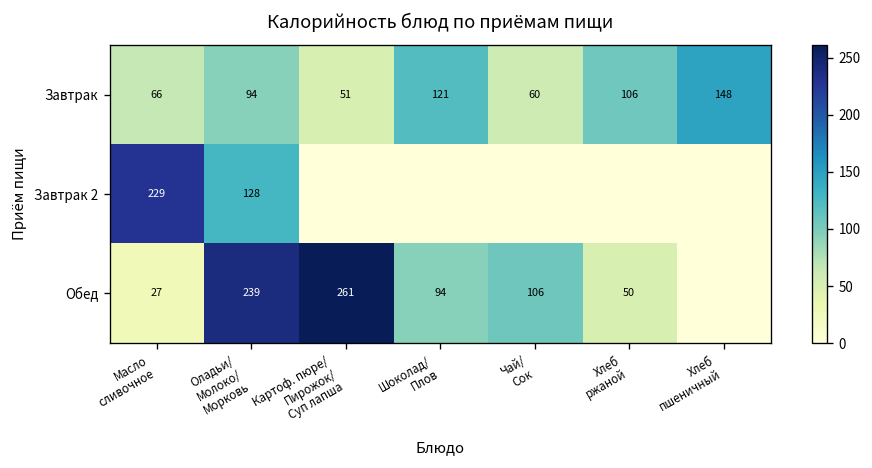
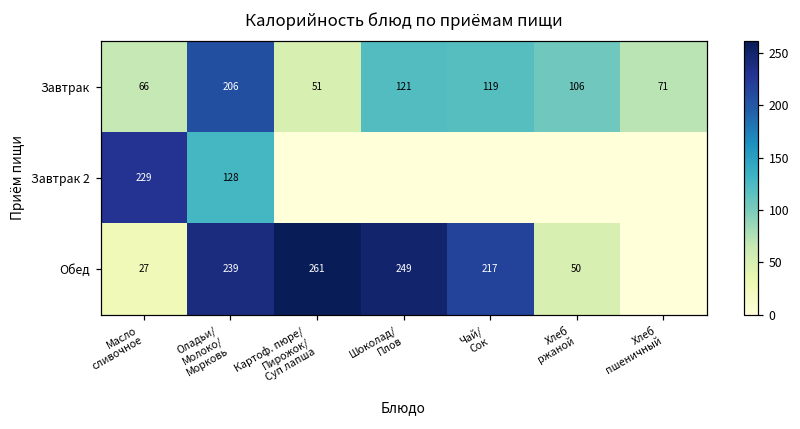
  {
    "Завтрак": {
      "Масло сливочное": 66,
-     "Оладьи/ Молоко/ Морковь": 94,
+     "Оладьи/ Молоко/ Морковь": 206,
      "Картоф. пюре/ Пирожок/ Суп лапша": 51,
      "Шоколад/ Плов": 121,
-     "Чай/ Сок": 60,
+     "Чай/ Сок": 119,
      "Хлеб ржаной": 106,
-     "Хлеб пшеничный": 148
+     "Хлеб пшеничный": 71
    },
    "Завтрак 2": {
      "Масло сливочное": 229,
      "Оладьи/ Молоко/ Морковь": 128
    },
    "Обед": {
      "Масло сливочное": 27,
      "Оладьи/ Молоко/ Морковь": 239,
      "Картоф. пюре/ Пирожок/ Суп лапша": 261,
-     "Шоколад/ Плов": 94,
-     "Чай/ Сок": 106,
+     "Шоколад/ Плов": 249,
+     "Чай/ Сок": 217,
      "Хлеб ржаной": 50
    }
  }
